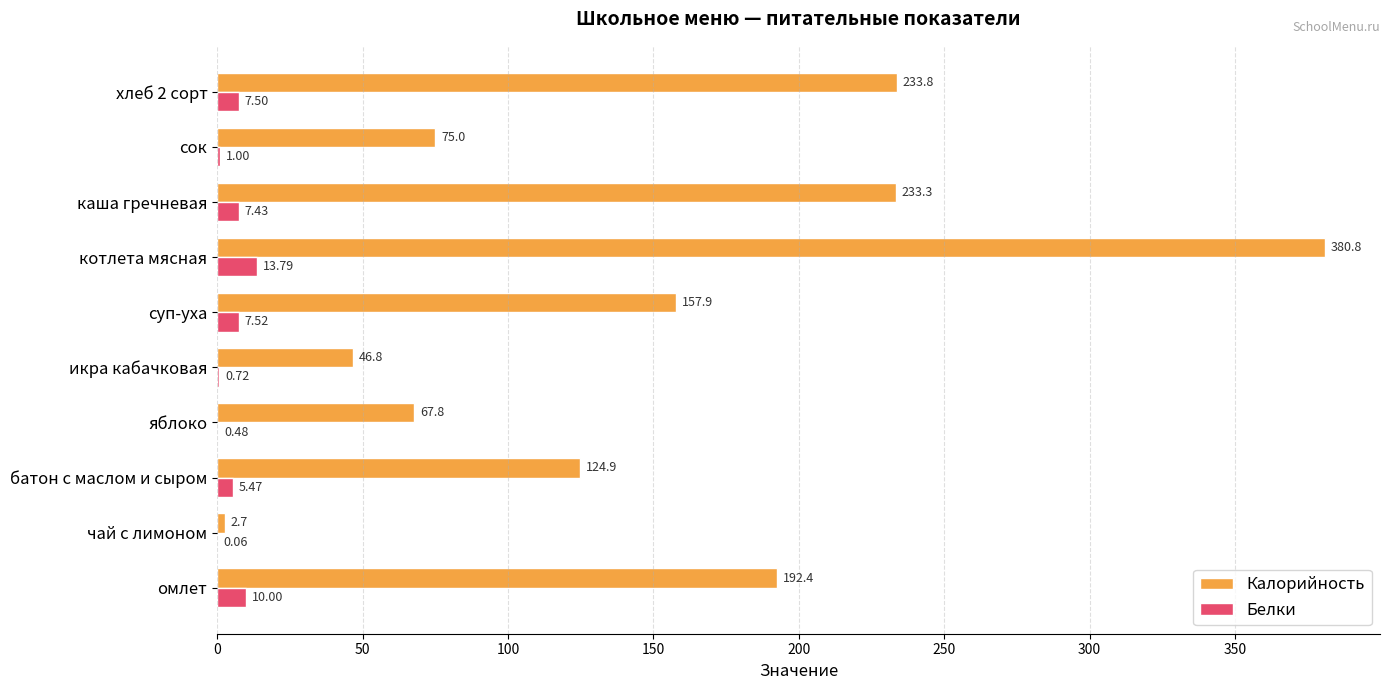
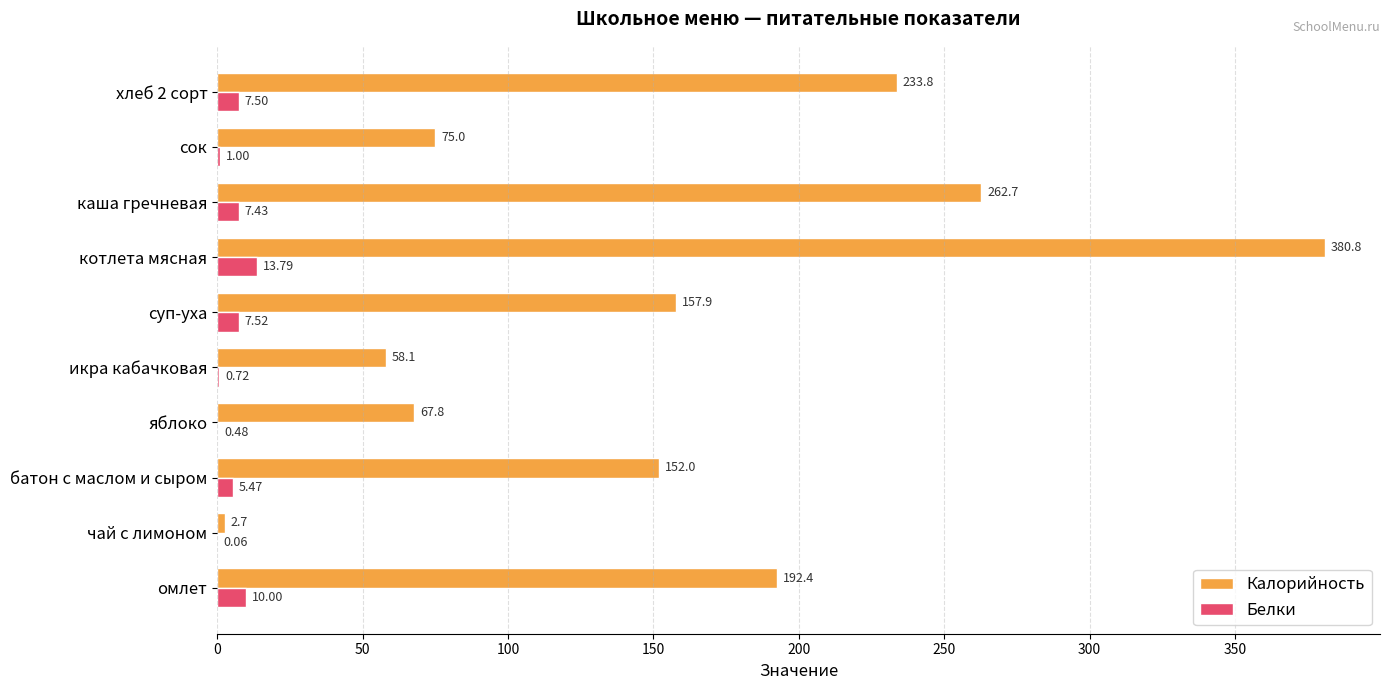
  {
    "Калорийность": {
      "хлеб 2 сорт": 233.8,
      "сок": 75.0,
-     "каша гречневая": 233.3,
+     "каша гречневая": 262.7,
      "котлета мясная": 380.8,
      "суп-уха": 157.9,
-     "икра кабачковая": 46.8,
+     "икра кабачковая": 58.1,
      "яблоко": 67.8,
-     "батон с маслом и сыром": 124.9,
+     "батон с маслом и сыром": 152.0,
      "чай с лимоном": 2.7,
      "омлет": 192.4
    },
    "Белки": {
      "хлеб 2 сорт": 7.50,
      "сок": 1.00,
      "каша гречневая": 7.43,
      "котлета мясная": 13.79,
      "суп-уха": 7.52,
      "икра кабачковая": 0.72,
      "яблоко": 0.48,
      "батон с маслом и сыром": 5.47,
      "чай с лимоном": 0.06,
      "омлет": 10.00
    }
  }
